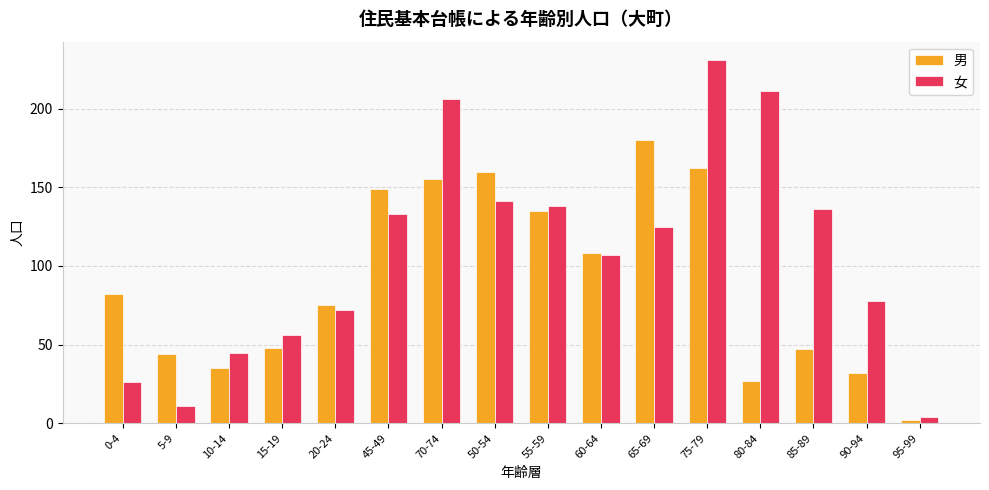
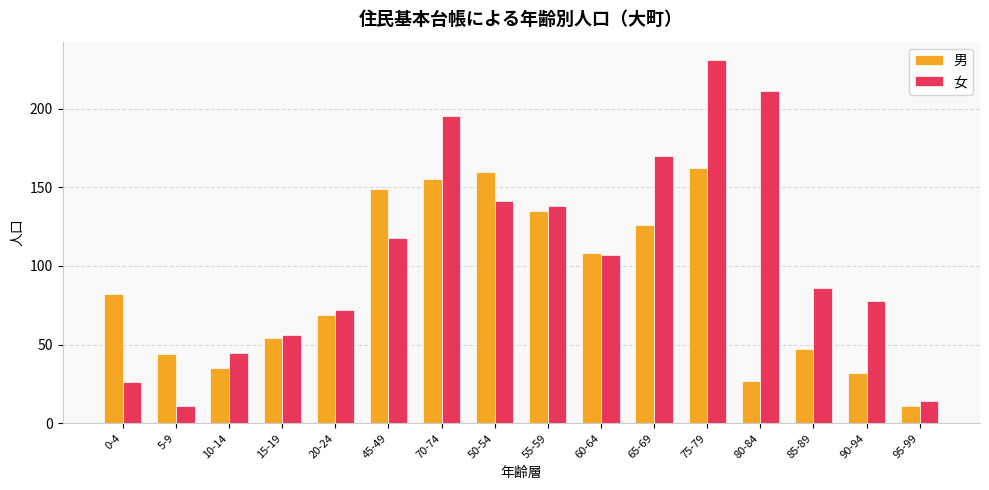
  {
    "男": {
      "0-4": 82,
      "5-9": 44,
      "10-14": 35,
-     "15-19": 48,
-     "20-24": 75,
+     "15-19": 54,
+     "20-24": 69,
      "45-49": 149,
      "70-74": 155,
      "50-54": 160,
      "55-59": 135,
      "60-64": 108,
-     "65-69": 180,
+     "65-69": 126,
      "75-79": 162,
      "80-84": 27,
      "85-89": 47,
      "90-94": 32,
-     "95-99": 2
+     "95-99": 11
    },
    "女": {
      "0-4": 26,
      "5-9": 11,
      "10-14": 45,
      "15-19": 56,
      "20-24": 72,
-     "45-49": 133,
-     "70-74": 206,
+     "45-49": 118,
+     "70-74": 195,
      "50-54": 141,
      "55-59": 138,
      "60-64": 107,
-     "65-69": 125,
+     "65-69": 170,
      "75-79": 231,
      "80-84": 211,
-     "85-89": 136,
+     "85-89": 86,
      "90-94": 78,
-     "95-99": 4
+     "95-99": 14
    }
  }
